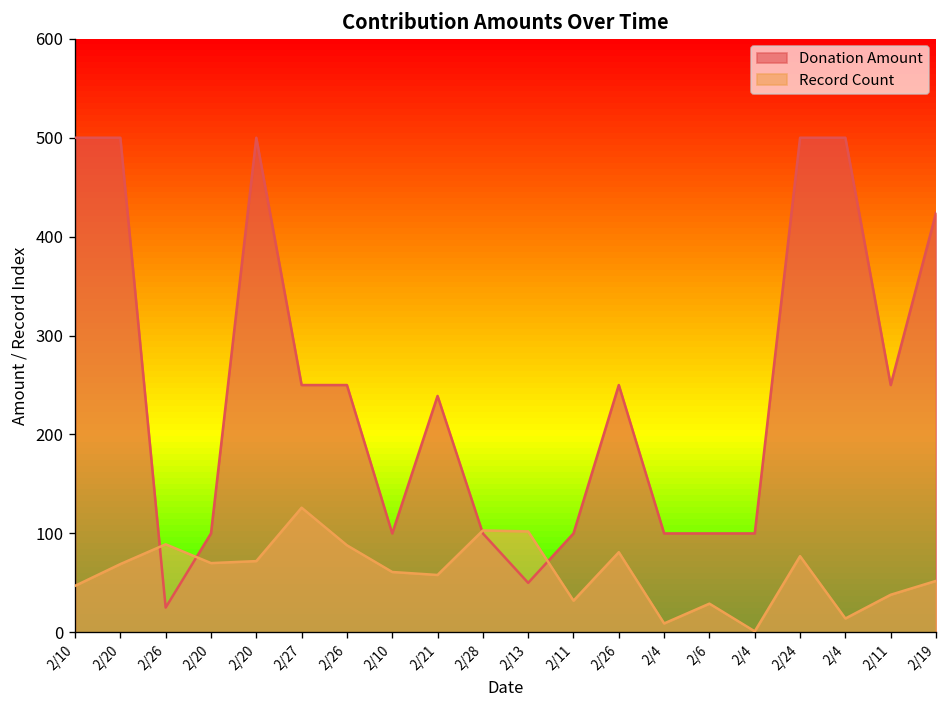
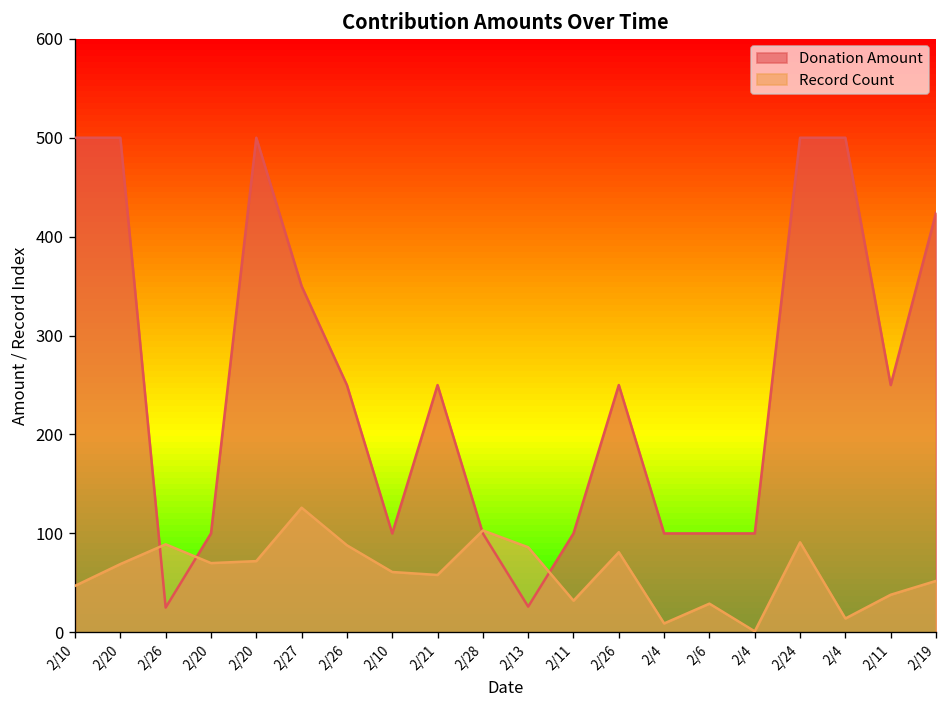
  {
    "Donation Amount": {
-     "2/27": 250,
-     "2/21": 240,
-     "2/13": 50,
+     "2/27": 350,
+     "2/21": 250,
+     "2/13": 30,
      "2/6": 100,
      "2/24": 500,
      "2/19": 420
    },
    "Record Count": {
      "2/27": 130,
      "2/21": 60,
-     "2/13": 100,
+     "2/13": 90,
      "2/6": 30,
-     "2/24": 80,
+     "2/24": 90,
      "2/19": 50
    }
  }
